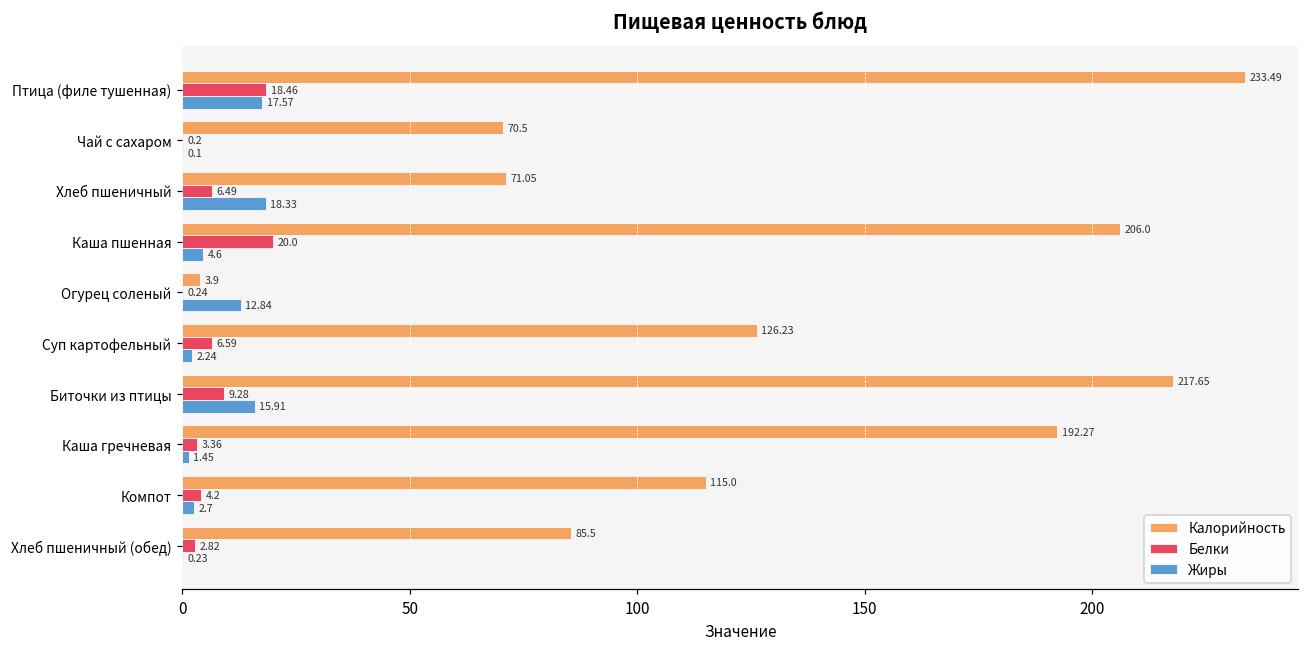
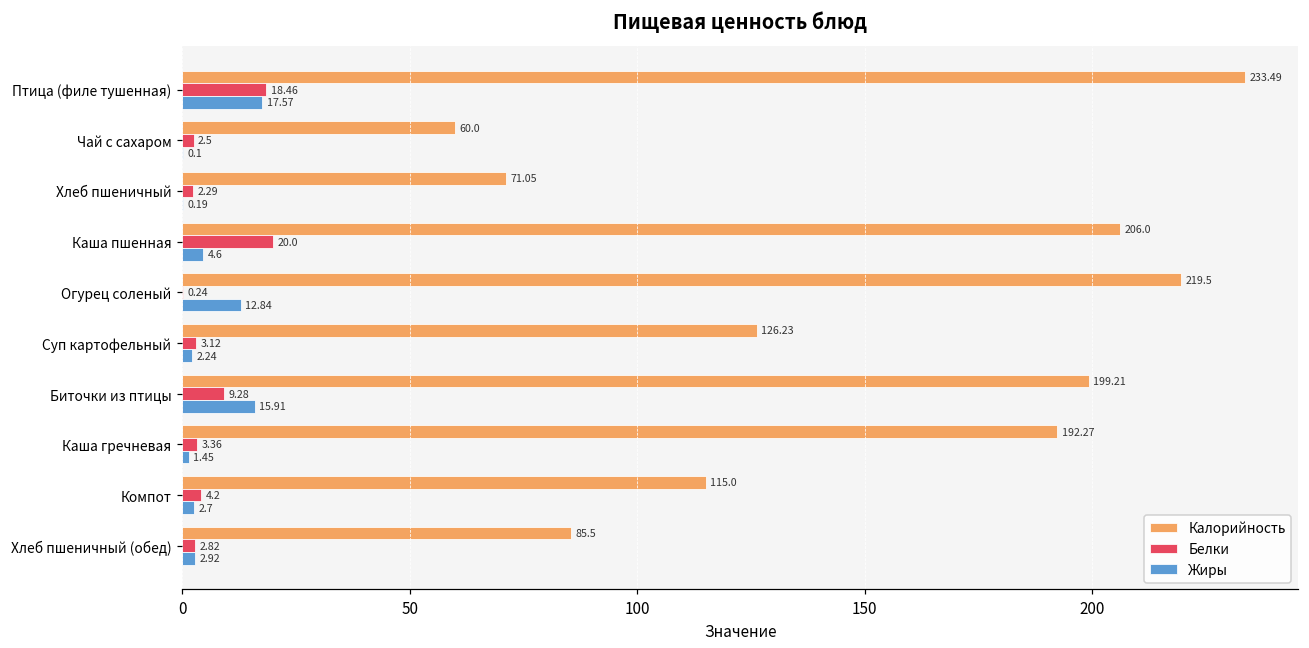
  {
    "Калорийность": {
      "Птица (филе тушенная)": 233.49,
-     "Чай с сахаром": 70.5,
+     "Чай с сахаром": 60.0,
      "Хлеб пшеничный": 71.05,
      "Каша пшенная": 206.0,
-     "Огурец соленый": 3.9,
+     "Огурец соленый": 219.5,
      "Суп картофельный": 126.23,
-     "Биточки из птицы": 217.65,
+     "Биточки из птицы": 199.21,
      "Каша гречневая": 192.27,
      "Компот": 115.0,
      "Хлеб пшеничный (обед)": 85.5
    },
    "Белки": {
      "Птица (филе тушенная)": 18.46,
-     "Чай с сахаром": 0.2,
-     "Хлеб пшеничный": 6.49,
+     "Чай с сахаром": 2.5,
+     "Хлеб пшеничный": 2.29,
      "Каша пшенная": 20.0,
      "Огурец соленый": 0.24,
-     "Суп картофельный": 6.59,
+     "Суп картофельный": 3.12,
      "Биточки из птицы": 9.28,
      "Каша гречневая": 3.36,
      "Компот": 4.2,
      "Хлеб пшеничный (обед)": 2.82
    },
    "Жиры": {
      "Птица (филе тушенная)": 17.57,
      "Чай с сахаром": 0.1,
-     "Хлеб пшеничный": 18.33,
+     "Хлеб пшеничный": 0.19,
      "Каша пшенная": 4.6,
      "Огурец соленый": 12.84,
      "Суп картофельный": 2.24,
      "Биточки из птицы": 15.91,
      "Каша гречневая": 1.45,
      "Компот": 2.7,
-     "Хлеб пшеничный (обед)": 0.23
+     "Хлеб пшеничный (обед)": 2.92
    }
  }
